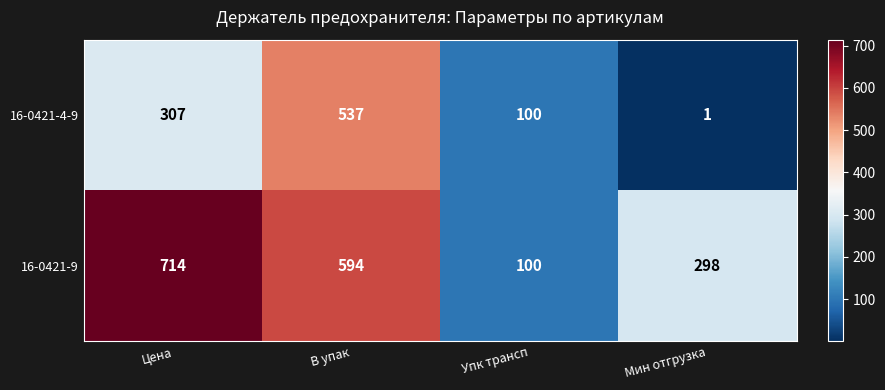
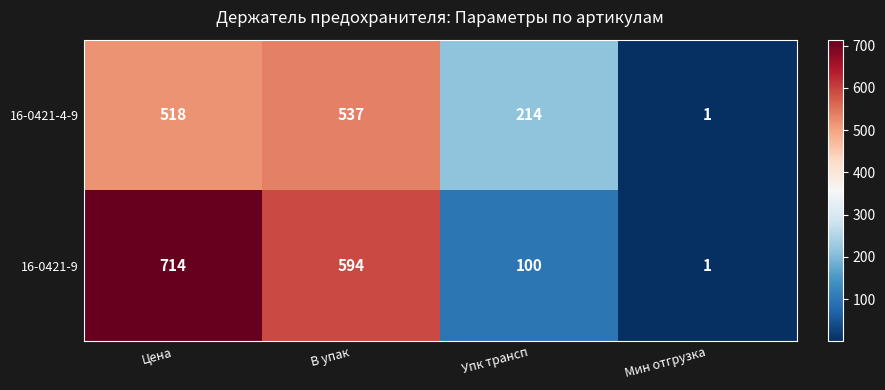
  {
    "16-0421-4-9": {
-     "Цена": 307,
+     "Цена": 518,
      "В упак": 537,
-     "Упк трансп": 100,
+     "Упк трансп": 214,
      "Мин отгрузка": 1
    },
    "16-0421-9": {
      "Цена": 714,
      "В упак": 594,
      "Упк трансп": 100,
-     "Мин отгрузка": 298
+     "Мин отгрузка": 1
    }
  }
